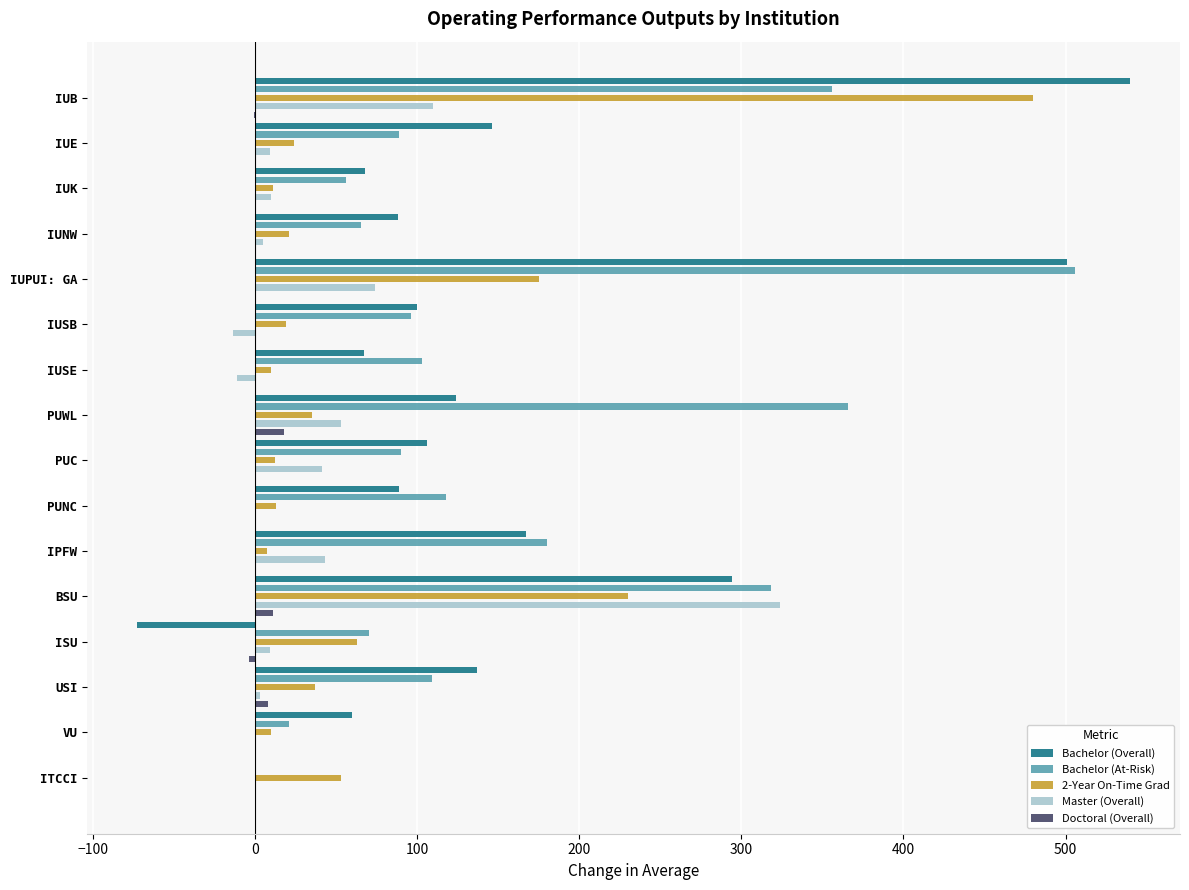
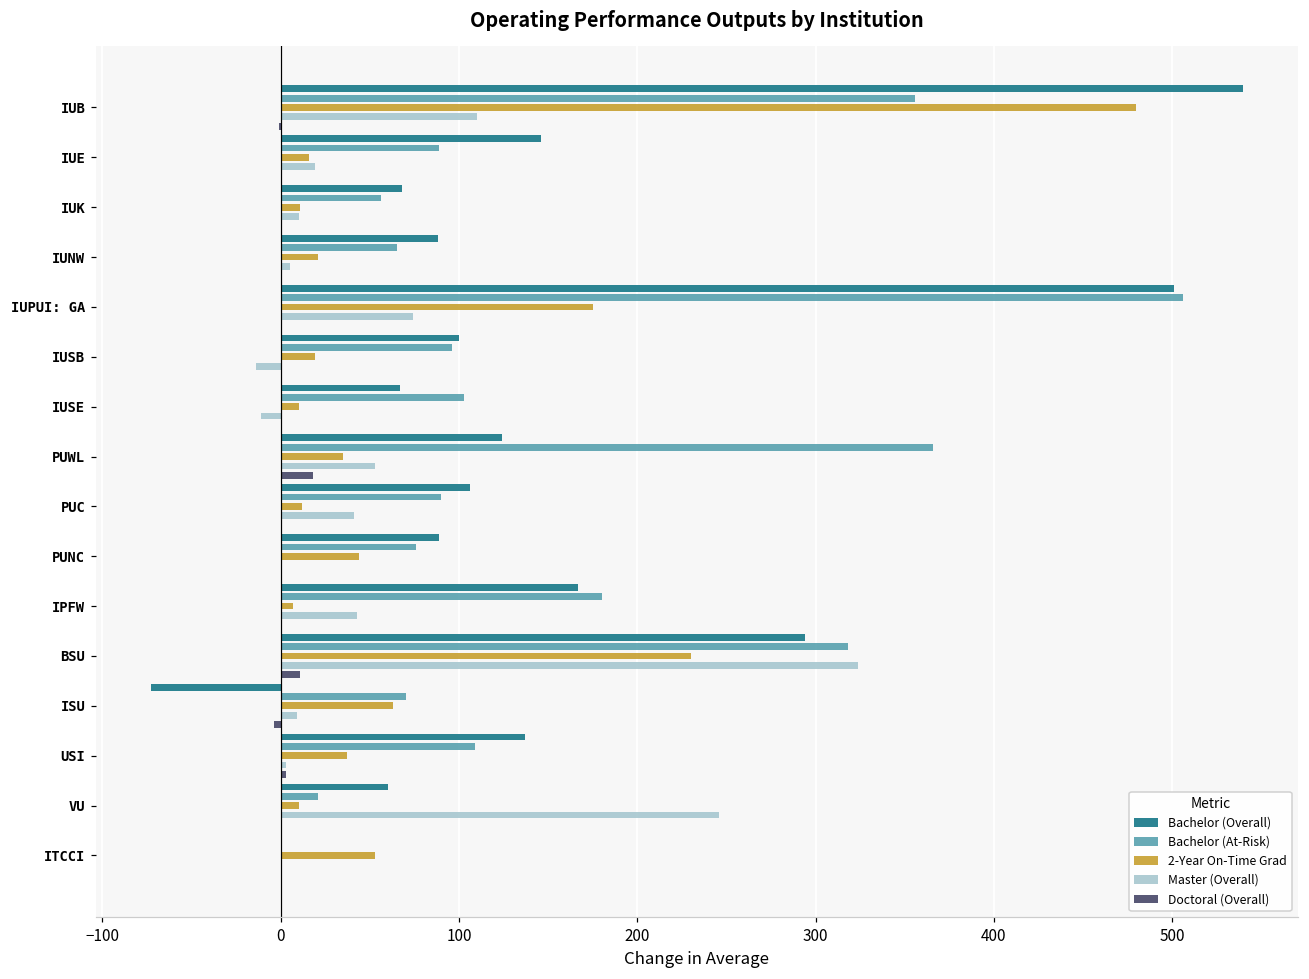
  {
    "Bachelor (Overall)": {
      "IUB": 540,
      "IUE": 146,
      "IUK": 68,
      "IUNW": 88,
      "IUPUI: GA": 501,
      "IUSB": 100,
      "IUSE": 67,
      "PUWL": 124,
      "PUC": 106,
      "PUNC": 89,
      "IPFW": 167,
      "BSU": 294,
      "ISU": -73,
      "USI": 137,
      "VU": 60,
      "ITCCI": 0
    },
    "Bachelor (At-Risk)": {
      "IUB": 356,
      "IUE": 89,
      "IUK": 56,
      "IUNW": 65,
      "IUPUI: GA": 506,
      "IUSB": 96,
      "IUSE": 103,
      "PUWL": 366,
      "PUC": 90,
-     "PUNC": 118,
+     "PUNC": 76,
      "IPFW": 180,
      "BSU": 318,
      "ISU": 70,
      "USI": 109,
      "VU": 21,
      "ITCCI": 0
    },
    "2-Year On-Time Grad": {
      "IUB": 480,
-     "IUE": 24,
+     "IUE": 16,
      "IUK": 11,
      "IUNW": 21,
      "IUPUI: GA": 175,
      "IUSB": 19,
      "IUSE": 10,
      "PUWL": 35,
      "PUC": 12,
-     "PUNC": 13,
+     "PUNC": 44,
      "IPFW": 7,
      "BSU": 230,
      "ISU": 63,
      "USI": 37,
      "VU": 10,
      "ITCCI": 53
    },
    "Master (Overall)": {
      "IUB": 110,
-     "IUE": 9,
+     "IUE": 19,
      "IUK": 10,
      "IUNW": 5,
      "IUPUI: GA": 74,
      "IUSB": -14,
      "IUSE": -11,
      "PUWL": 53,
      "PUC": 41,
      "PUNC": 0,
      "IPFW": 43,
      "BSU": 324,
      "ISU": 9,
      "USI": 3,
-     "VU": 0,
+     "VU": 246,
      "ITCCI": 0
    },
    "Doctoral (Overall)": {
      "IUE": 0,
      "IUK": 0,
      "IUNW": 0,
      "IUPUI: GA": 0,
      "IUSB": 0,
      "IUSE": 0,
      "PUWL": 18,
      "PUC": 0,
      "PUNC": 0,
      "IPFW": 0,
      "BSU": 11,
      "ISU": -4,
-     "USI": 8,
+     "USI": 3,
      "VU": 0,
      "ITCCI": 0
    }
  }
